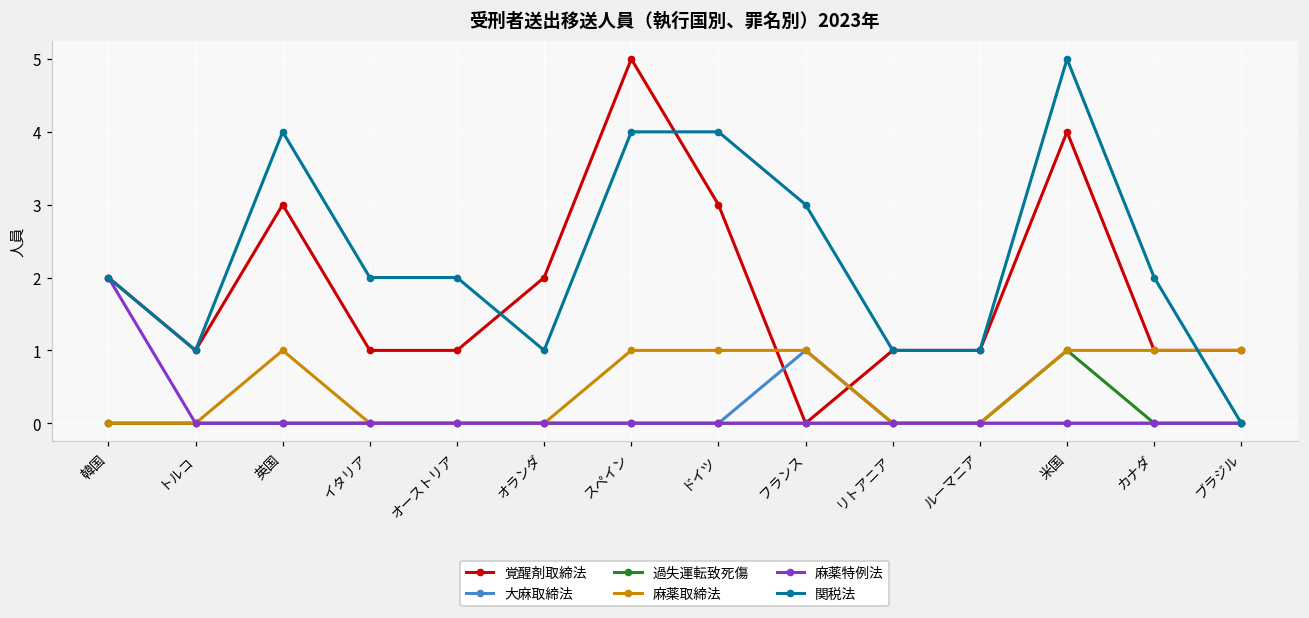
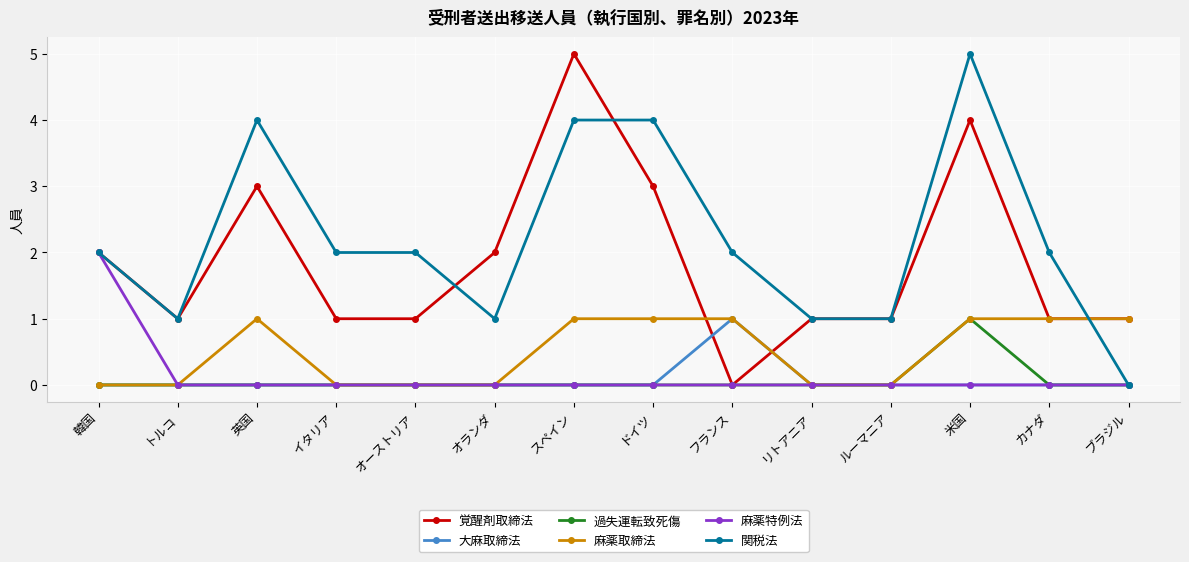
  {
    "覚醒剤取締法": {
      "英国": 3,
      "イタリア": 1,
      "オーストリア": 1,
      "オランダ": 2,
      "スペイン": 5,
      "ドイツ": 3,
      "米国": 4
    },
    "麻薬取締法": {
      "英国": 1,
      "スペイン": 1,
      "ドイツ": 1
    },
    "関税法": {
      "英国": 4,
      "イタリア": 2,
      "オーストリア": 2,
      "オランダ": 1,
      "スペイン": 4,
      "ドイツ": 4,
-     "フランス": 3,
+     "フランス": 2,
      "米国": 5,
      "カナダ": 2
    }
  }
